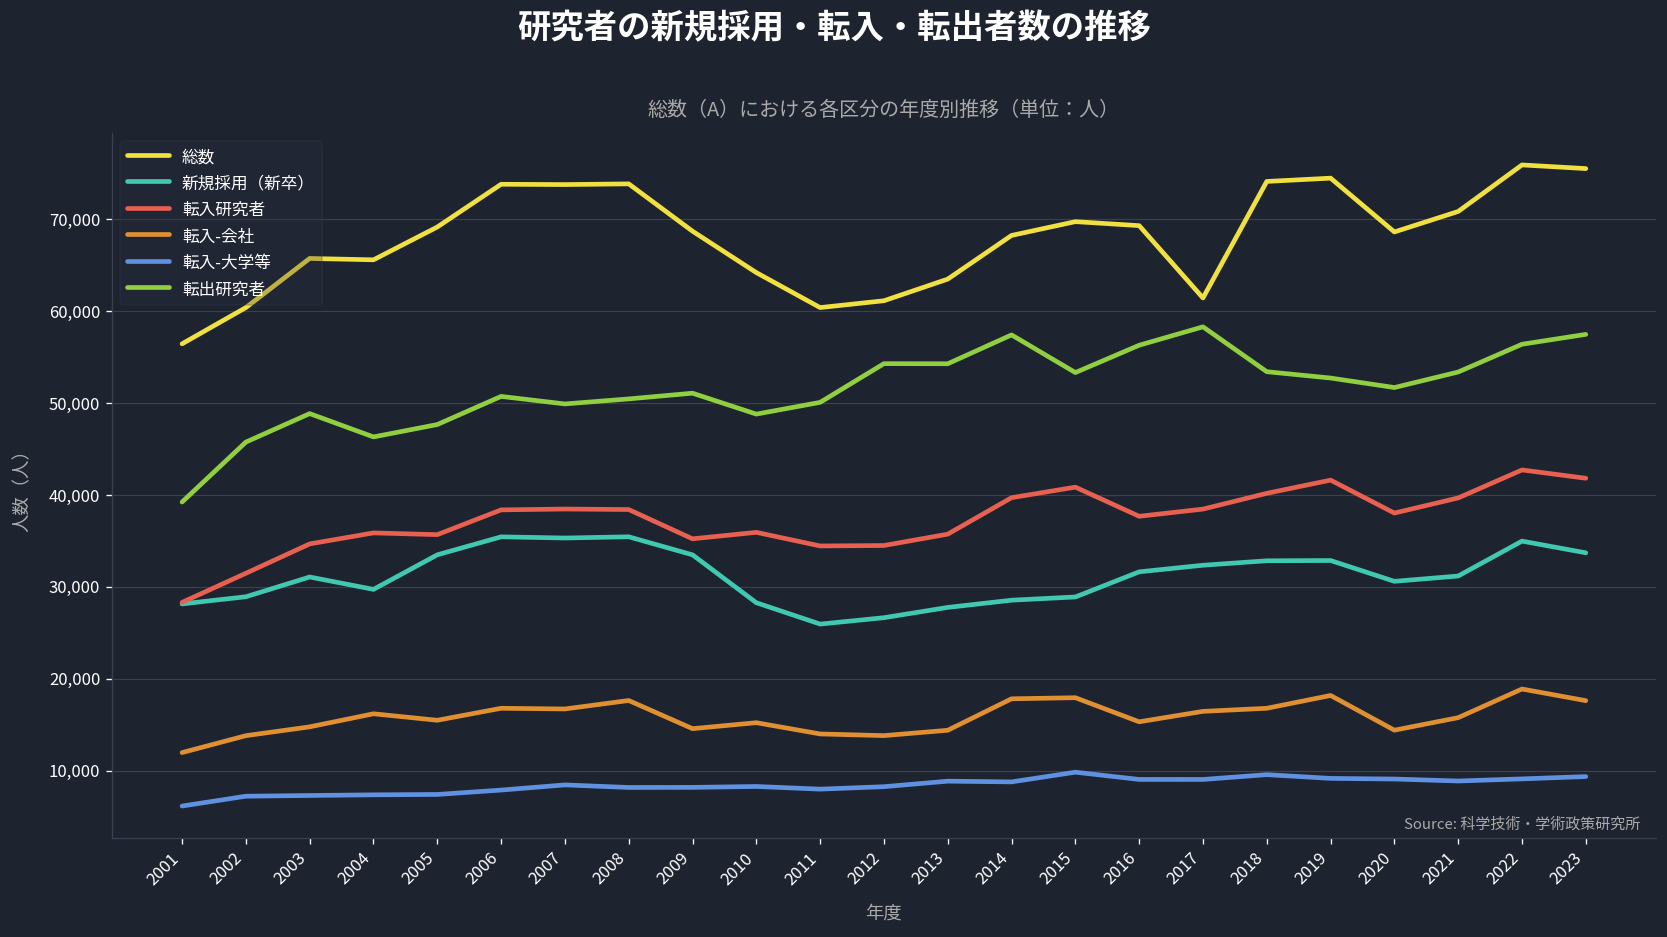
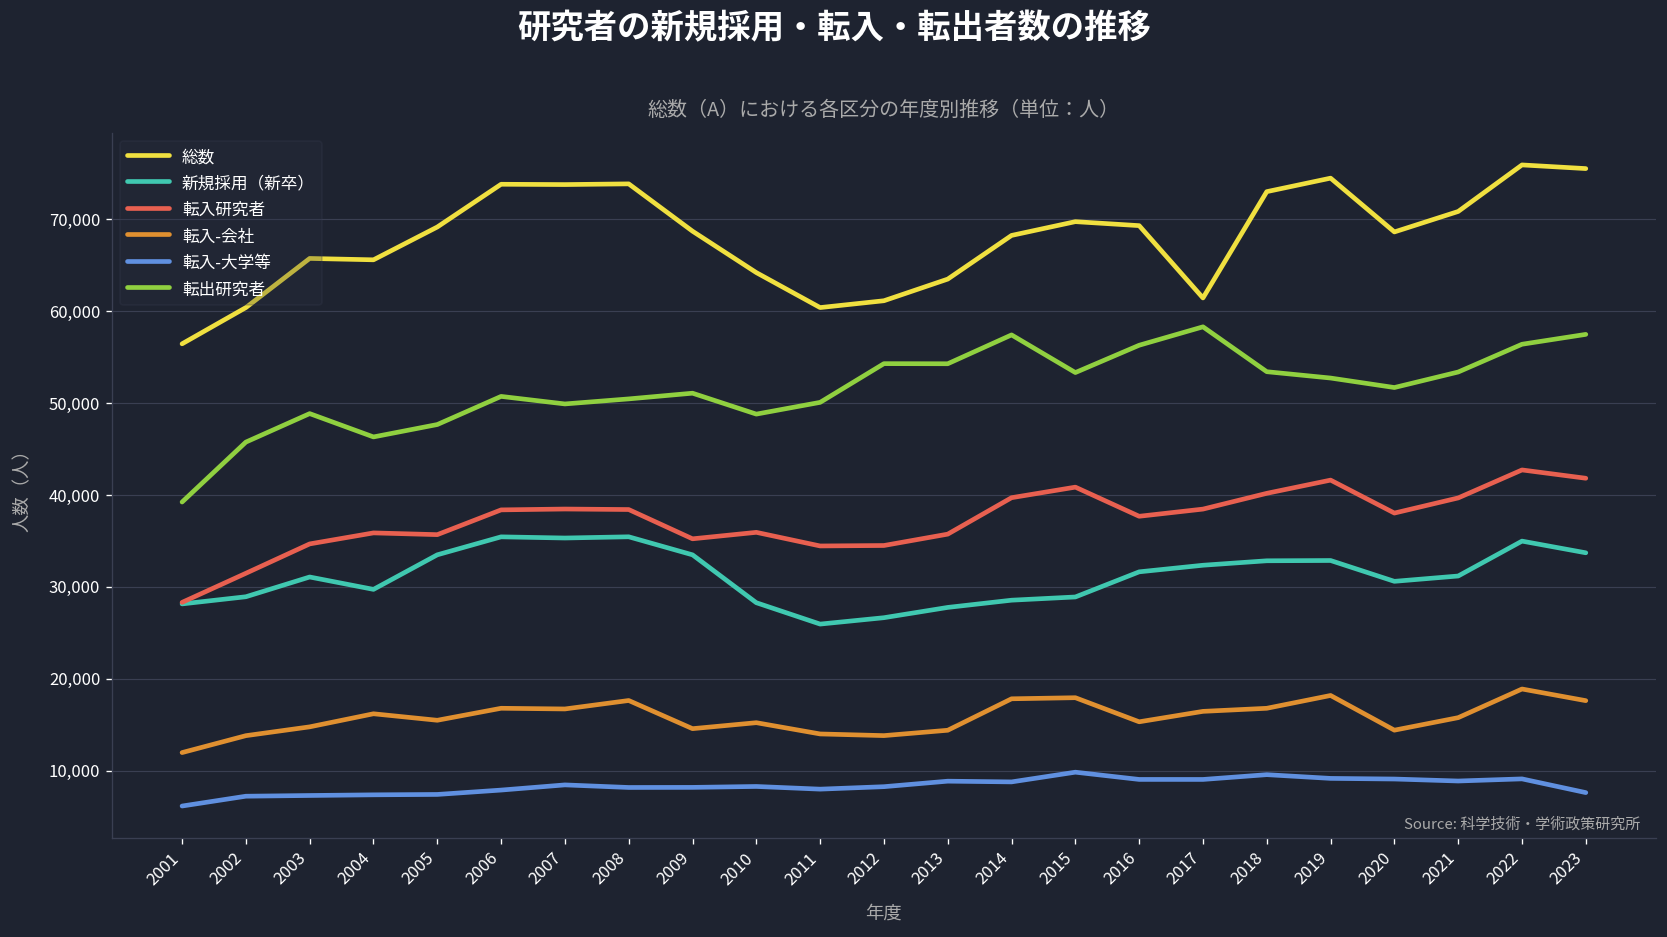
  {
    "総数": {
      "2001": "56,000",
      "2002": "60,000",
      "2004": "66,000",
      "2005": "69,000",
      "2006": "74,000",
      "2007": "74,000",
      "2008": "74,000",
      "2009": "69,000",
      "2010": "64,000",
      "2011": "60,000",
      "2012": "61,000",
      "2013": "63,000",
      "2014": "68,000",
      "2015": "70,000",
      "2016": "69,000",
      "2017": "61,000",
-     "2018": "74,000",
+     "2018": "73,000",
      "2019": "74,000",
      "2020": "69,000",
      "2021": "71,000",
      "2022": "76,000",
      "2023": "75,000"
    },
    "新規採用（新卒）": {
      "2002": "29,000",
      "2003": "31,000",
      "2004": "30,000",
      "2005": "33,000",
      "2006": "35,000",
      "2007": "35,000",
      "2008": "35,000",
      "2009": "33,000",
      "2010": "28,000",
      "2011": "26,000",
      "2012": "27,000",
      "2013": "28,000",
      "2014": "29,000",
      "2015": "29,000",
      "2016": "32,000",
      "2017": "32,000",
      "2018": "33,000",
      "2019": "33,000",
      "2020": "31,000",
      "2021": "31,000",
      "2022": "35,000",
      "2023": "34,000"
    },
    "転入-大学等": {
      "2001": "6,000",
      "2002": "7,000",
      "2003": "7,000",
      "2004": "7,000",
      "2005": "7,000",
      "2006": "8,000",
      "2007": "8,000",
      "2008": "8,000",
      "2009": "8,000",
      "2010": "8,000",
      "2011": "8,000",
      "2012": "8,000",
      "2013": "9,000",
      "2014": "9,000",
      "2015": "10,000",
      "2016": "9,000",
      "2017": "9,000",
      "2018": "10,000",
      "2019": "9,000",
      "2020": "9,000",
      "2021": "9,000",
      "2022": "9,000",
-     "2023": "9,000"
+     "2023": "8,000"
    },
    "転出研究者": {
      "2001": "39,000",
      "2002": "46,000",
      "2003": "49,000",
      "2004": "46,000",
      "2005": "48,000",
      "2006": "51,000",
      "2007": "50,000",
      "2008": "50,000",
      "2009": "51,000",
      "2010": "49,000",
      "2011": "50,000",
      "2012": "54,000",
      "2013": "54,000",
      "2014": "57,000",
      "2015": "53,000",
      "2016": "56,000",
      "2017": "58,000",
      "2018": "53,000",
      "2019": "53,000",
      "2020": "52,000",
      "2021": "53,000",
      "2022": "56,000",
      "2023": "57,000"
    }
  }
